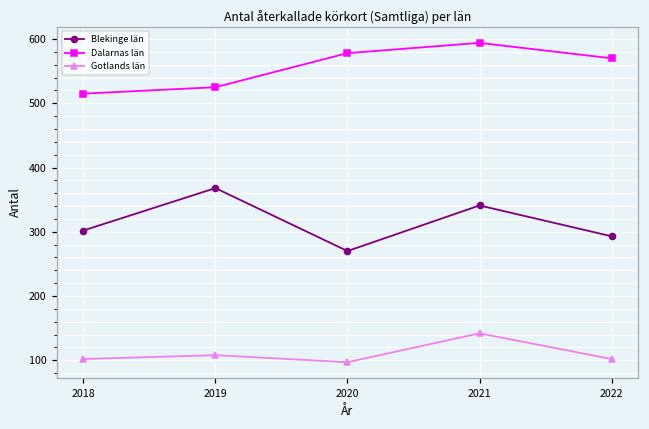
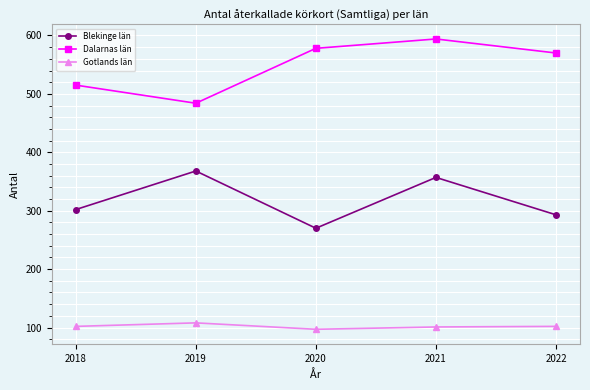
  {
    "Blekinge län": {
      "2018": 300,
      "2019": 370,
      "2020": 270,
-     "2021": 340,
+     "2021": 360,
      "2022": 290
    },
    "Dalarnas län": {
      "2018": 520,
-     "2019": 530,
+     "2019": 480,
      "2020": 580,
      "2021": 590,
      "2022": 570
    },
    "Gotlands län": {
      "2018": 100,
      "2019": 110,
      "2020": 100,
-     "2021": 140,
+     "2021": 100,
      "2022": 100
    }
  }
